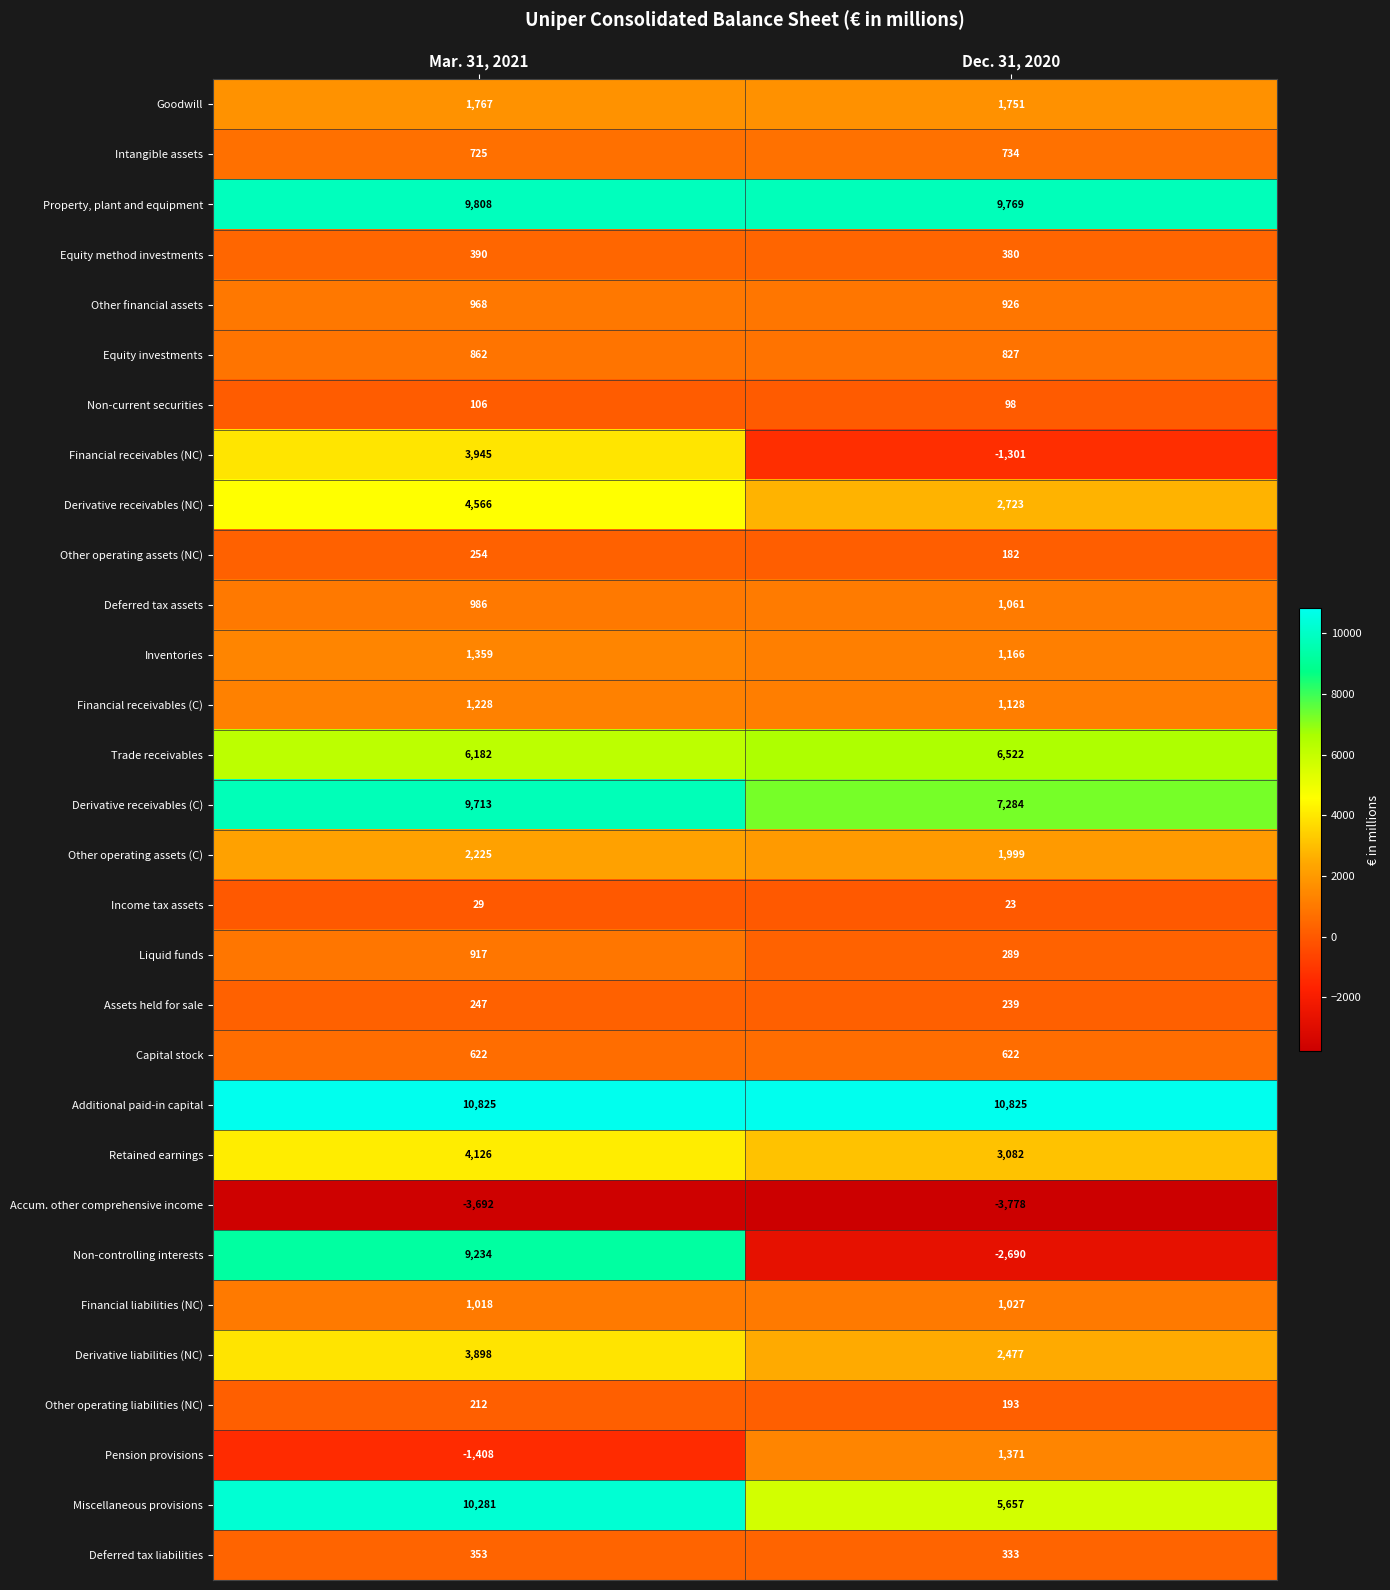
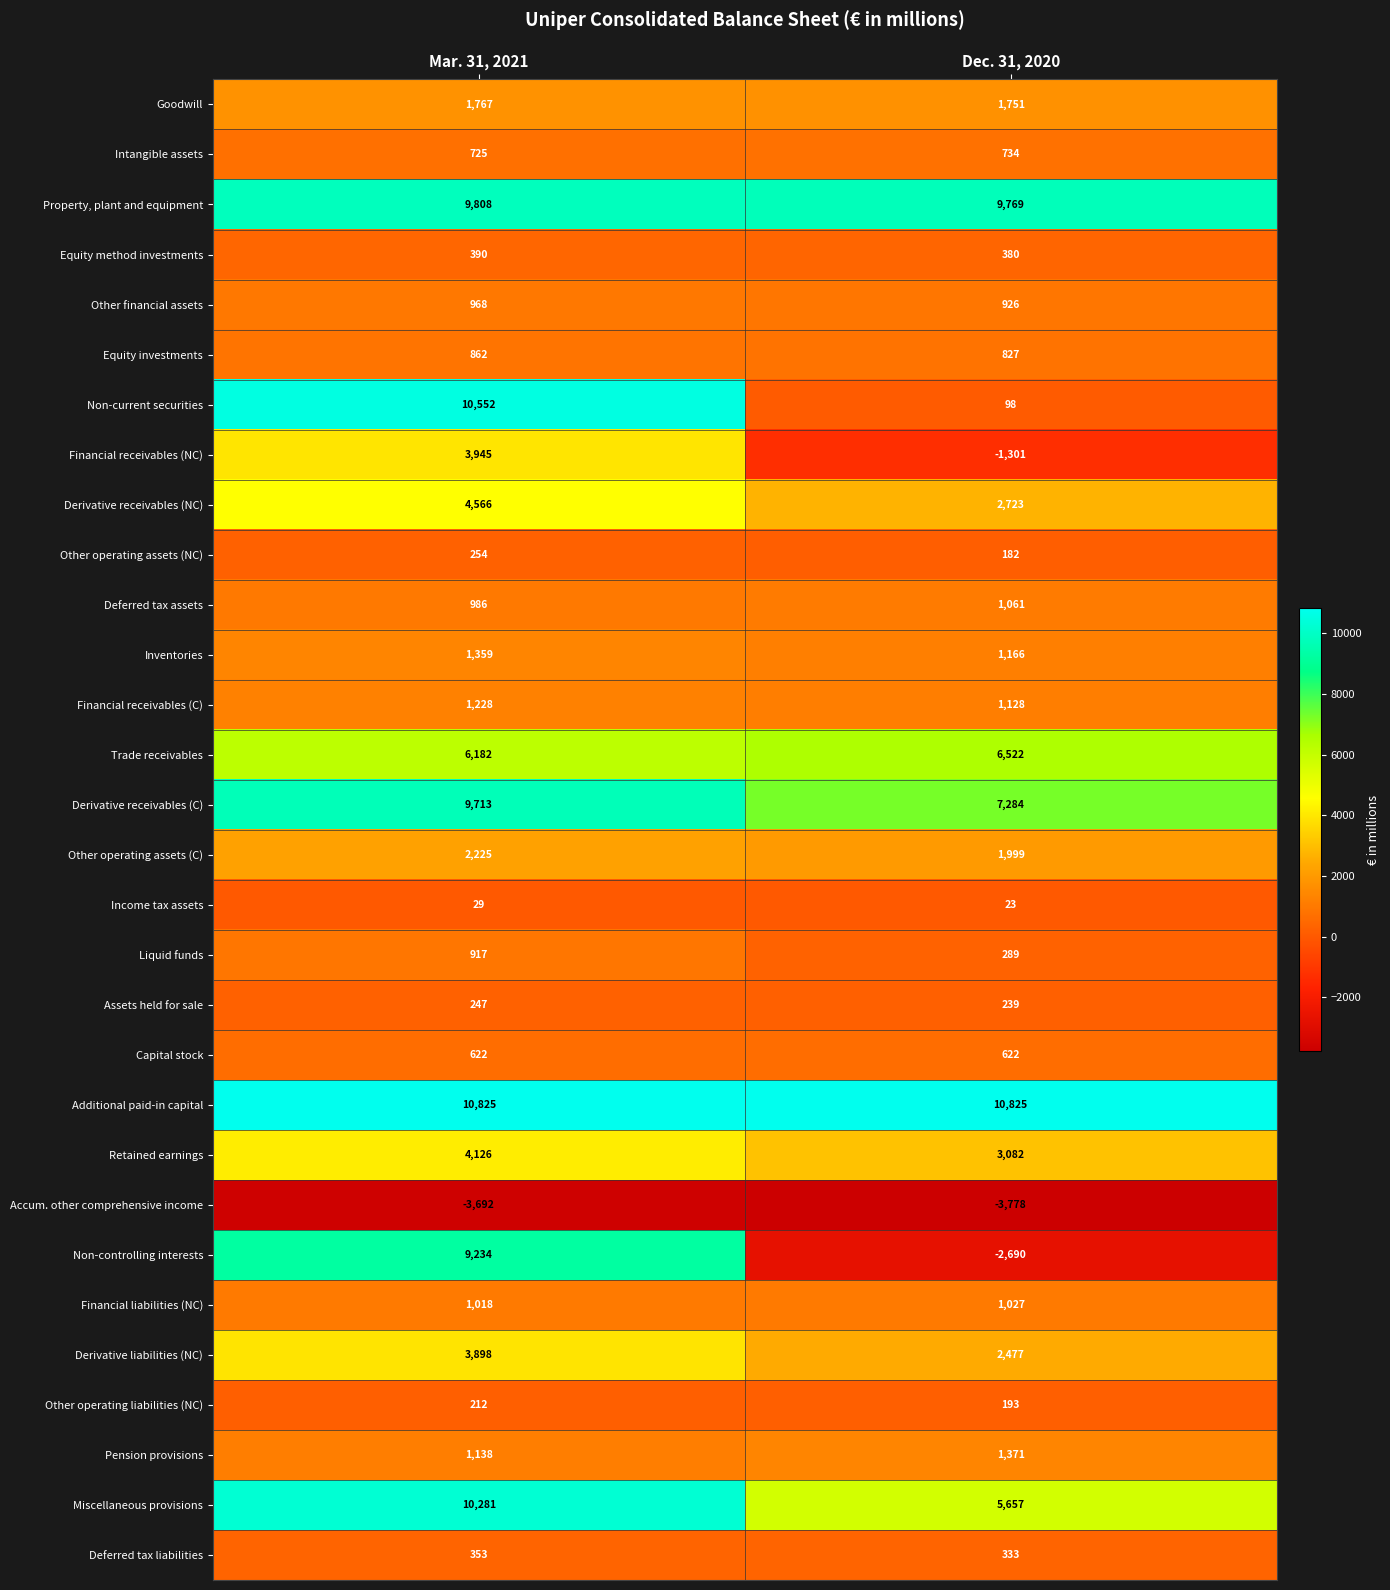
  {
    "Goodwill": {
      "Mar. 31, 2021": "1,767",
      "Dec. 31, 2020": "1,751"
    },
    "Intangible assets": {
      "Mar. 31, 2021": "725",
      "Dec. 31, 2020": "734"
    },
    "Property, plant and equipment": {
      "Mar. 31, 2021": "9,808",
      "Dec. 31, 2020": "9,769"
    },
    "Equity method investments": {
      "Mar. 31, 2021": "390",
      "Dec. 31, 2020": "380"
    },
    "Other financial assets": {
      "Mar. 31, 2021": "968",
      "Dec. 31, 2020": "926"
    },
    "Equity investments": {
      "Mar. 31, 2021": "862",
      "Dec. 31, 2020": "827"
    },
    "Non-current securities": {
-     "Mar. 31, 2021": "106",
+     "Mar. 31, 2021": "10,552",
      "Dec. 31, 2020": "98"
    },
    "Financial receivables (NC)": {
      "Mar. 31, 2021": "3,945",
      "Dec. 31, 2020": "-1,301"
    },
    "Derivative receivables (NC)": {
      "Mar. 31, 2021": "4,566",
      "Dec. 31, 2020": "2,723"
    },
    "Other operating assets (NC)": {
      "Mar. 31, 2021": "254",
      "Dec. 31, 2020": "182"
    },
    "Deferred tax assets": {
      "Mar. 31, 2021": "986",
      "Dec. 31, 2020": "1,061"
    },
    "Inventories": {
      "Mar. 31, 2021": "1,359",
      "Dec. 31, 2020": "1,166"
    },
    "Financial receivables (C)": {
      "Mar. 31, 2021": "1,228",
      "Dec. 31, 2020": "1,128"
    },
    "Trade receivables": {
      "Mar. 31, 2021": "6,182",
      "Dec. 31, 2020": "6,522"
    },
    "Derivative receivables (C)": {
      "Mar. 31, 2021": "9,713",
      "Dec. 31, 2020": "7,284"
    },
    "Other operating assets (C)": {
      "Mar. 31, 2021": "2,225",
      "Dec. 31, 2020": "1,999"
    },
    "Income tax assets": {
      "Mar. 31, 2021": "29",
      "Dec. 31, 2020": "23"
    },
    "Liquid funds": {
      "Mar. 31, 2021": "917",
      "Dec. 31, 2020": "289"
    },
    "Assets held for sale": {
      "Mar. 31, 2021": "247",
      "Dec. 31, 2020": "239"
    },
    "Capital stock": {
      "Mar. 31, 2021": "622",
      "Dec. 31, 2020": "622"
    },
    "Additional paid-in capital": {
      "Mar. 31, 2021": "10,825",
      "Dec. 31, 2020": "10,825"
    },
    "Retained earnings": {
      "Mar. 31, 2021": "4,126",
      "Dec. 31, 2020": "3,082"
    },
    "Accum. other comprehensive income": {
      "Mar. 31, 2021": "-3,692",
      "Dec. 31, 2020": "-3,778"
    },
    "Non-controlling interests": {
      "Mar. 31, 2021": "9,234",
      "Dec. 31, 2020": "-2,690"
    },
    "Financial liabilities (NC)": {
      "Mar. 31, 2021": "1,018",
      "Dec. 31, 2020": "1,027"
    },
    "Derivative liabilities (NC)": {
      "Mar. 31, 2021": "3,898",
      "Dec. 31, 2020": "2,477"
    },
    "Other operating liabilities (NC)": {
      "Mar. 31, 2021": "212",
      "Dec. 31, 2020": "193"
    },
    "Pension provisions": {
-     "Mar. 31, 2021": "-1,408",
+     "Mar. 31, 2021": "1,138",
      "Dec. 31, 2020": "1,371"
    },
    "Miscellaneous provisions": {
      "Mar. 31, 2021": "10,281",
      "Dec. 31, 2020": "5,657"
    },
    "Deferred tax liabilities": {
      "Mar. 31, 2021": "353",
      "Dec. 31, 2020": "333"
    }
  }
